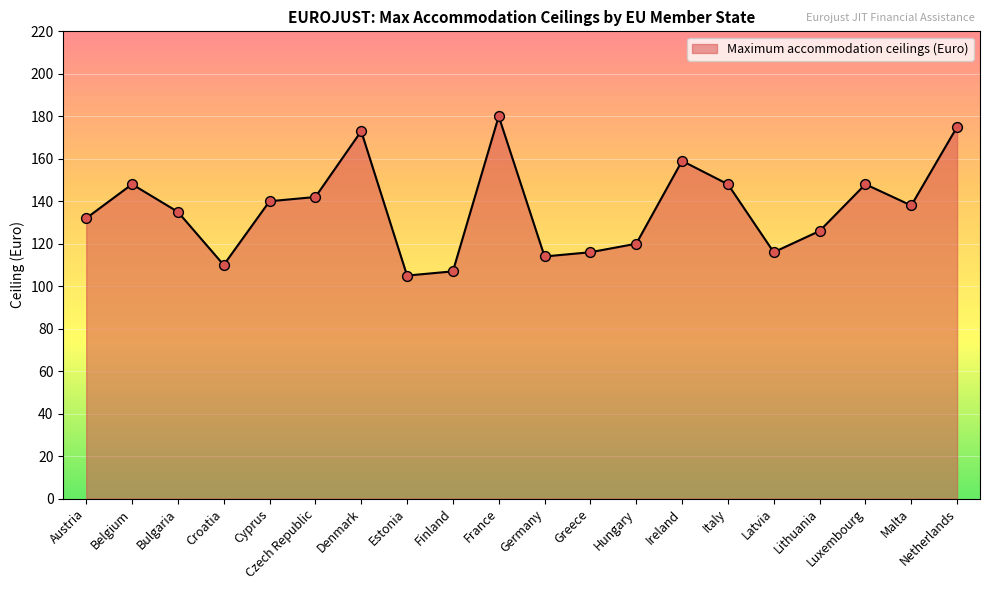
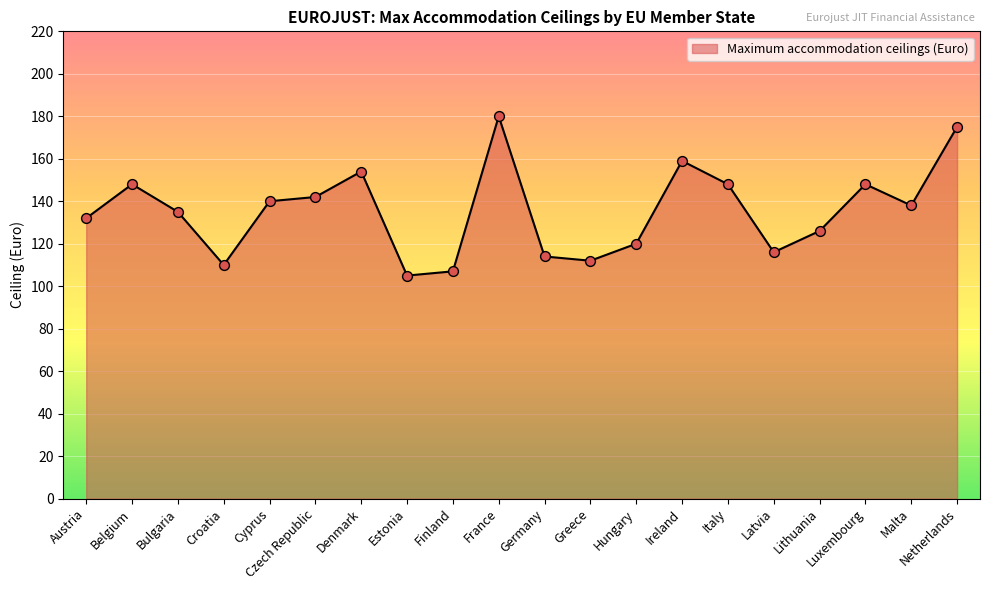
  {
    "Austria": 132,
    "Belgium": 148,
    "Bulgaria": 135,
    "Croatia": 110,
    "Cyprus": 140,
    "Czech Republic": 142,
-   "Denmark": 173,
+   "Denmark": 154,
    "Estonia": 105,
    "Finland": 107,
    "France": 180,
    "Germany": 114,
-   "Greece": 116,
+   "Greece": 112,
    "Hungary": 120,
    "Ireland": 159,
    "Italy": 148,
    "Latvia": 116,
    "Lithuania": 126,
    "Luxembourg": 148,
    "Malta": 138,
    "Netherlands": 175
  }
